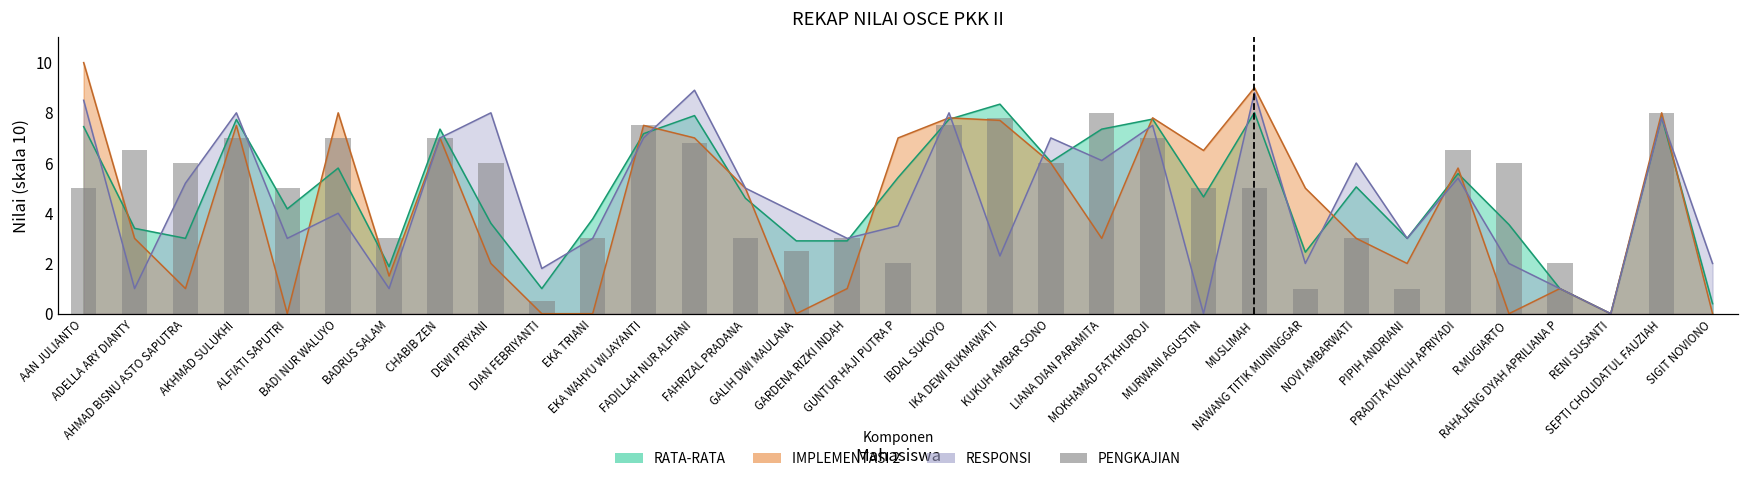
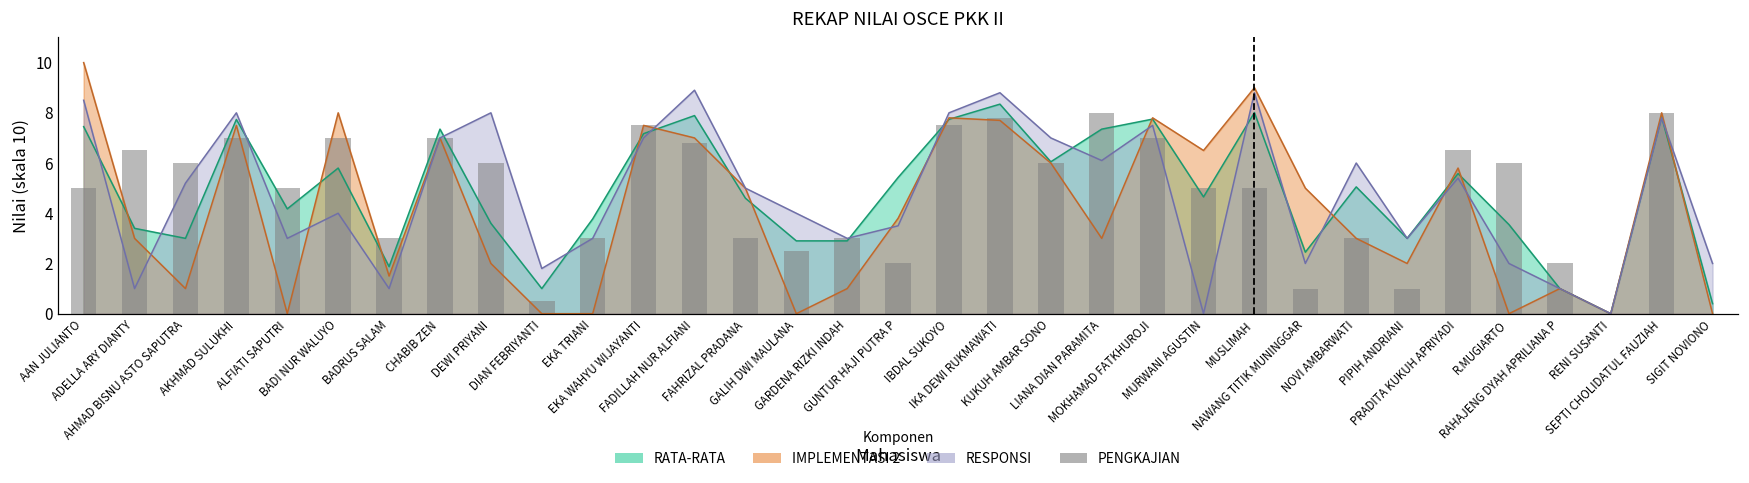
  {
    "PENGKAJIAN": {
      "AAN JULIANTO": 5.0,
      "ADELLA ARY DIANTY": 6.5,
      "AHMAD BISNU ASTO SAPUTRA": 6.0,
      "AKHMAD SULUKHI": 7.0,
      "ALFIATI SAPUTRI": 5.0,
      "BADI NUR WALUYO": 7.0,
      "BADRUS SALAM": 3.0,
      "CHABIB ZEN": 7.0,
      "DEWI PRIYANI": 6.0,
      "DIAN FEBRIYANTI": 0.5,
      "EKA TRIANI": 3.0,
      "EKA WAHYU WIJAYANTI": 7.5,
      "FADILLAH NUR ALFIANI": 6.8,
      "FAHRIZAL PRADANA": 3.0,
      "GALIH DWI MAULANA": 2.5,
      "GARDENA RIZKI INDAH": 3.0,
      "GUNTUR HAJI PUTRA P": 2.0,
      "IBDAL SUKOYO": 7.5,
      "IKA DEWI RUKMAWATI": 7.8,
      "KUKUH AMBAR SONO": 6.0,
      "LIANA DIAN PARAMITA": 8.0,
      "MOKHAMAD FATKHUROJI": 7.0,
      "MURWANI AGUSTIN": 5.0,
      "MUSLIMAH": 5.0,
      "NAWANG TITIK MUNINGGAR": 1.0,
      "NOVI AMBARWATI": 3.0,
      "PIPIH ANDRIANI": 1.0,
      "PRADITA KUKUH APRIYADI": 6.5,
      "R.MUGIARTO": 6.0,
      "RAHAJENG DYAH APRILIANA P": 2.0,
      "RENI SUSANTI": 0.0,
      "SEPTI CHOLIDATUL FAUZIAH": 8.0,
      "SIGIT NOVIONO": 0.0
    },
    "RATA-RATA": {
      "AAN JULIANTO": 7.5,
      "ADELLA ARY DIANTY": 3.4,
      "AHMAD BISNU ASTO SAPUTRA": 3.0,
      "AKHMAD SULUKHI": 7.7,
      "ALFIATI SAPUTRI": 4.2,
      "BADI NUR WALUYO": 5.8,
      "BADRUS SALAM": 1.9,
      "CHABIB ZEN": 7.4,
      "DEWI PRIYANI": 3.6,
      "DIAN FEBRIYANTI": 1.0,
      "EKA TRIANI": 3.8,
      "EKA WAHYU WIJAYANTI": 7.2,
      "FADILLAH NUR ALFIANI": 7.9,
      "FAHRIZAL PRADANA": 4.6,
      "GALIH DWI MAULANA": 2.9,
      "GUNTUR HAJI PUTRA P": 5.4,
      "IKA DEWI RUKMAWATI": 8.3,
      "LIANA DIAN PARAMITA": 7.4,
      "MURWANI AGUSTIN": 4.7,
      "MUSLIMAH": 8.0,
      "NAWANG TITIK MUNINGGAR": 2.5,
      "NOVI AMBARWATI": 5.1,
      "PRADITA KUKUH APRIYADI": 5.6,
      "R.MUGIARTO": 3.6,
      "SIGIT NOVIONO": 0.4
    },
    "IMPLEMENTASI 2": {
      "AAN JULIANTO": 10.0,
      "ADELLA ARY DIANTY": 3.0,
      "AHMAD BISNU ASTO SAPUTRA": 1.0,
      "AKHMAD SULUKHI": 7.5,
      "ALFIATI SAPUTRI": 0.0,
      "BADI NUR WALUYO": 8.0,
      "BADRUS SALAM": 1.5,
      "DEWI PRIYANI": 2.0,
      "DIAN FEBRIYANTI": 0.0,
      "EKA TRIANI": 0.0,
      "EKA WAHYU WIJAYANTI": 7.5,
      "FADILLAH NUR ALFIANI": 7.0,
      "GALIH DWI MAULANA": 0.0,
      "GARDENA RIZKI INDAH": 1.0,
-     "GUNTUR HAJI PUTRA P": 7.0,
+     "GUNTUR HAJI PUTRA P": 3.8,
      "IKA DEWI RUKMAWATI": 7.7,
      "LIANA DIAN PARAMITA": 3.0,
      "MURWANI AGUSTIN": 6.5,
      "MUSLIMAH": 9.0,
      "NAWANG TITIK MUNINGGAR": 5.0,
      "NOVI AMBARWATI": 3.0,
      "PIPIH ANDRIANI": 2.0,
      "PRADITA KUKUH APRIYADI": 5.8,
      "R.MUGIARTO": 0.0,
      "SEPTI CHOLIDATUL FAUZIAH": 8.0,
      "SIGIT NOVIONO": 0.0
    },
    "RESPONSI": {
      "AAN JULIANTO": 8.5,
      "ADELLA ARY DIANTY": 1.0,
      "AHMAD BISNU ASTO SAPUTRA": 5.2,
      "AKHMAD SULUKHI": 8.0,
      "ALFIATI SAPUTRI": 3.0,
      "BADI NUR WALUYO": 4.0,
      "BADRUS SALAM": 1.0,
      "DEWI PRIYANI": 8.0,
      "DIAN FEBRIYANTI": 1.8,
      "EKA TRIANI": 3.0,
      "EKA WAHYU WIJAYANTI": 7.0,
      "FADILLAH NUR ALFIANI": 8.9,
      "GALIH DWI MAULANA": 4.0,
      "GUNTUR HAJI PUTRA P": 3.5,
      "IBDAL SUKOYO": 8.0,
-     "IKA DEWI RUKMAWATI": 2.3,
+     "IKA DEWI RUKMAWATI": 8.8,
      "KUKUH AMBAR SONO": 7.0,
      "LIANA DIAN PARAMITA": 6.1,
      "MOKHAMAD FATKHUROJI": 7.5,
      "MURWANI AGUSTIN": 0.0,
      "MUSLIMAH": 8.8,
      "NAWANG TITIK MUNINGGAR": 2.0,
      "NOVI AMBARWATI": 6.0,
      "PRADITA KUKUH APRIYADI": 5.4,
      "R.MUGIARTO": 2.0,
      "SIGIT NOVIONO": 2.0
    }
  }
